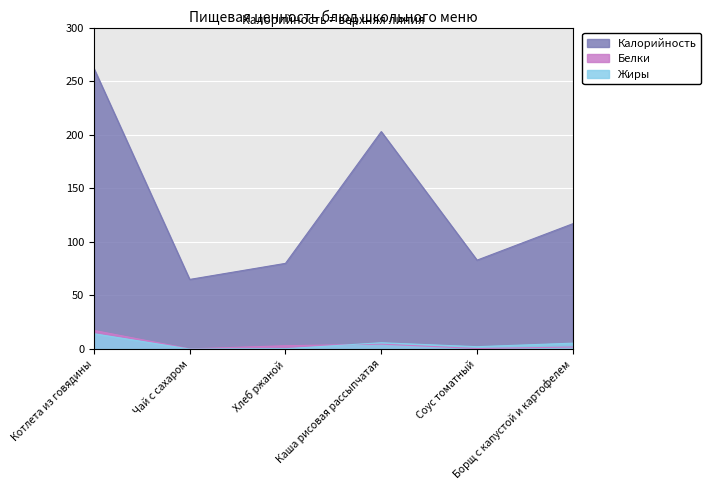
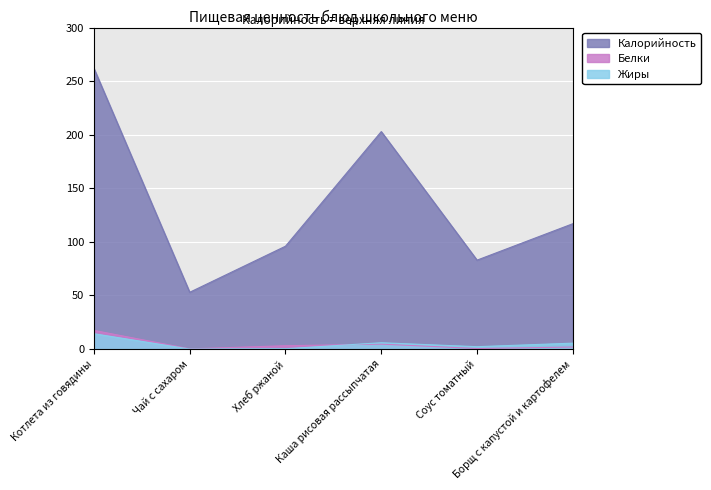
  {
    "Калорийность": {
      "Котлета из говядины": 262,
-     "Чай с сахаром": 65,
-     "Хлеб ржаной": 80,
+     "Чай с сахаром": 53,
+     "Хлеб ржаной": 96,
      "Каша рисовая рассыпчатая": 203,
      "Соус томатный": 83,
      "Борщ с капустой и картофелем": 117
    },
    "Белки": {
      "Котлета из говядины": 17,
      "Хлеб ржаной": 3,
      "Борщ с капустой и картофелем": 2
    },
    "Жиры": {
      "Котлета из говядины": 14,
      "Хлеб ржаной": 0,
      "Борщ с капустой и картофелем": 6
    }
  }
